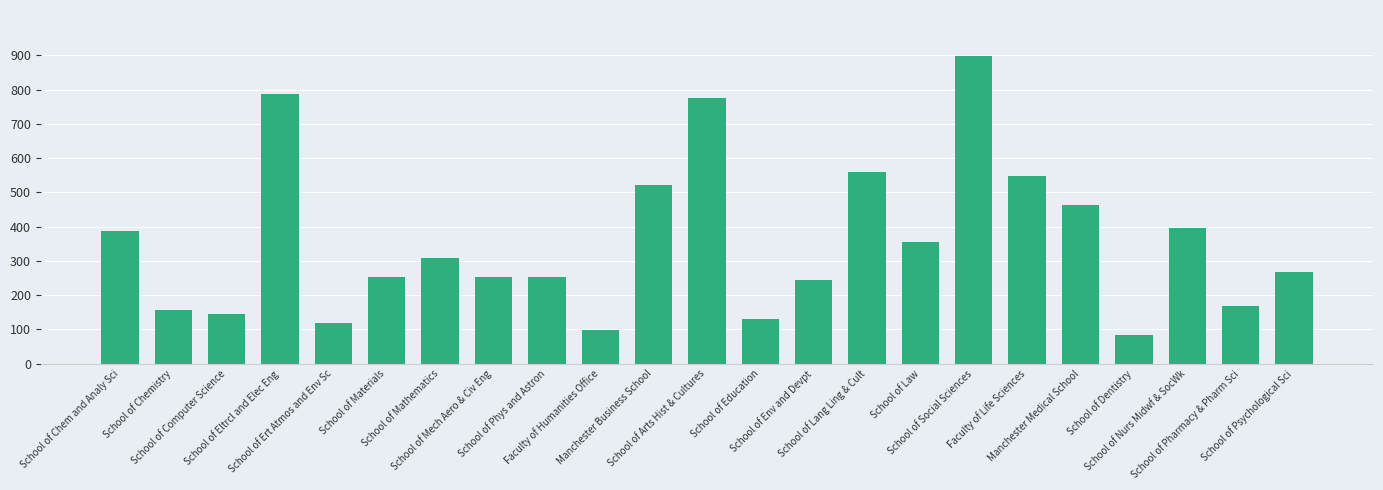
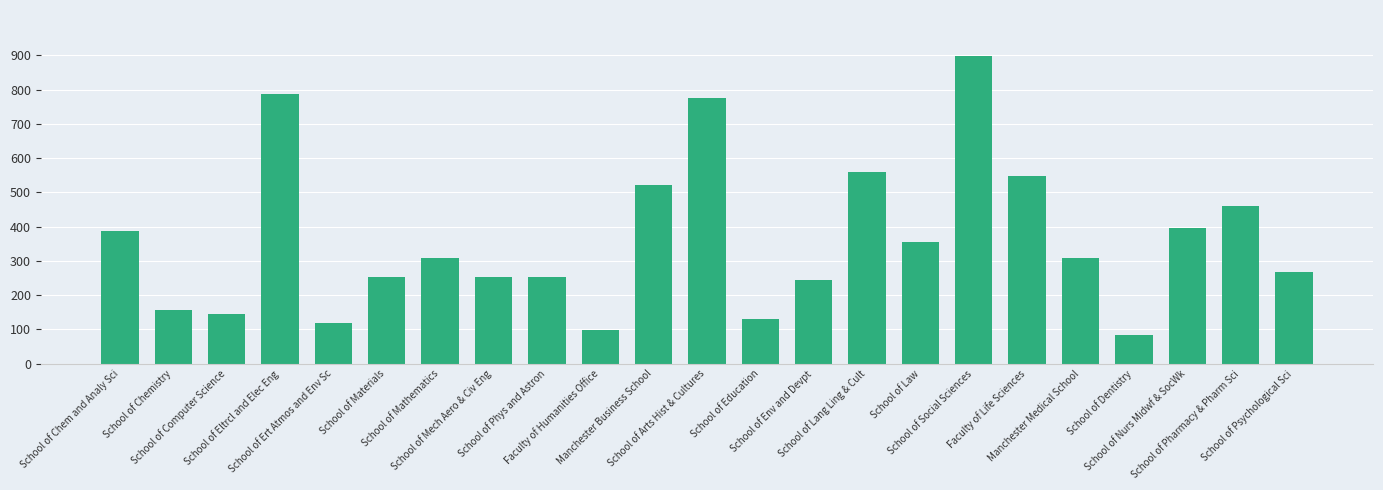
  {
    "School of Chem and Analy Sci": 390,
    "School of Chemistry": 160,
    "School of Computer Science": 150,
    "School of Eltrcl and Elec Eng": 790,
    "School of Ert Atmos and Env Sc": 120,
    "School of Materials": 250,
    "School of Mathematics": 310,
    "School of Mech Aero & Civ Eng": 250,
    "School of Phys and Astron": 250,
    "Faculty of Humanities Office": 100,
    "Manchester Business School": 520,
    "School of Arts Hist & Cultures": 780,
    "School of Education": 130,
    "School of Env and Devpt": 250,
    "School of Lang Ling & Cult": 560,
    "School of Law": 360,
    "School of Social Sciences": 900,
    "Faculty of Life Sciences": 550,
-   "Manchester Medical School": 460,
+   "Manchester Medical School": 310,
    "School of Dentistry": 80,
    "School of Nurs Midwf & SocWk": 400,
-   "School of Pharmacy & Pharm Sci": 170,
+   "School of Pharmacy & Pharm Sci": 460,
    "School of Psychological Sci": 270
  }
